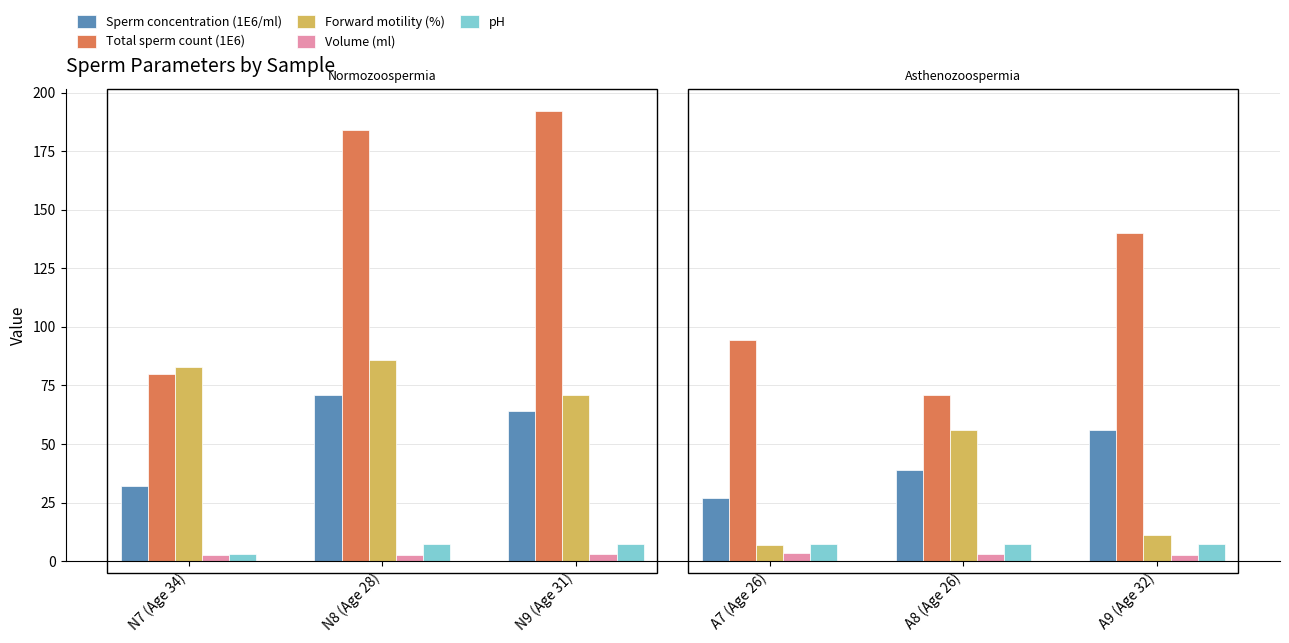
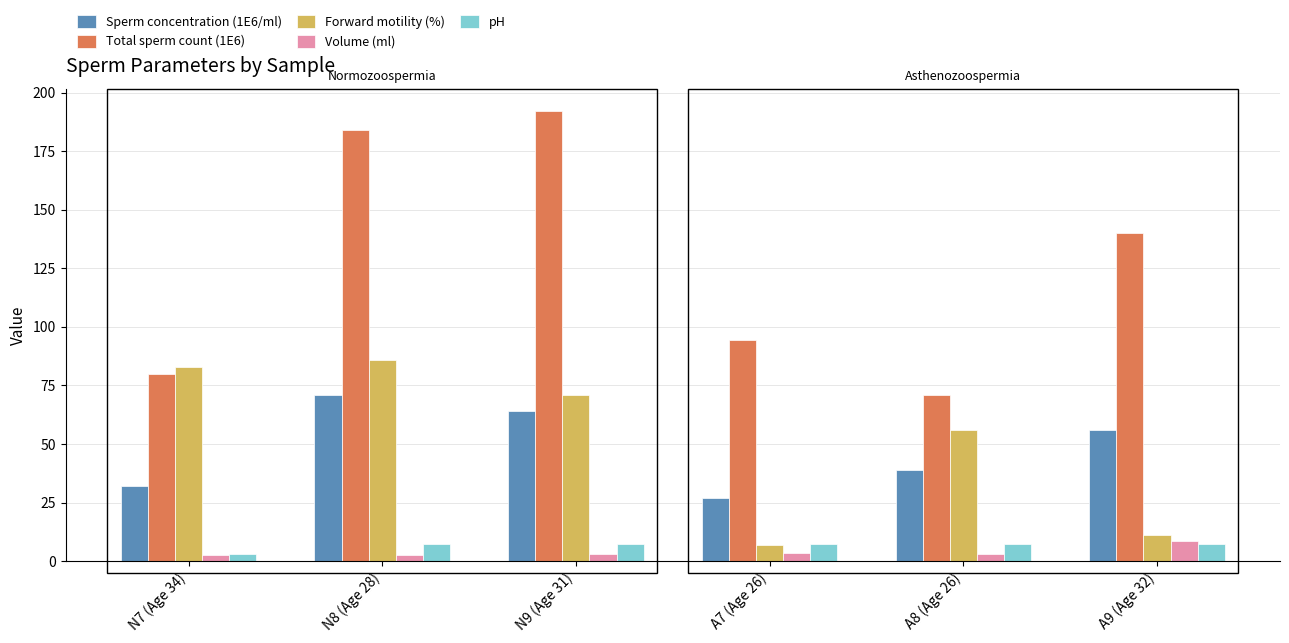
  {
    "Sperm concentration (1E6/ml)": {
      "N7 (Age 34)": 32,
      "N8 (Age 28)": 71,
      "N9 (Age 31)": 64,
      "A7 (Age 26)": 27,
      "A8 (Age 26)": 39,
      "A9 (Age 32)": 56
    },
    "Total sperm count (1E6)": {
      "N7 (Age 34)": 80,
      "N8 (Age 28)": 184,
      "N9 (Age 31)": 192,
      "A7 (Age 26)": 95,
      "A8 (Age 26)": 71,
      "A9 (Age 32)": 140
    },
    "Forward motility (%)": {
      "N7 (Age 34)": 83,
      "N8 (Age 28)": 86,
      "N9 (Age 31)": 71,
      "A7 (Age 26)": 7,
      "A8 (Age 26)": 56,
      "A9 (Age 32)": 11
    },
    "Volume (ml)": {
      "N7 (Age 34)": 3,
      "N8 (Age 28)": 3,
      "N9 (Age 31)": 3,
      "A7 (Age 26)": 4,
      "A8 (Age 26)": 3,
-     "A9 (Age 32)": 3
+     "A9 (Age 32)": 9
    },
    "pH": {
      "N7 (Age 34)": 3,
      "N8 (Age 28)": 7,
      "N9 (Age 31)": 7,
      "A7 (Age 26)": 7,
      "A8 (Age 26)": 8,
      "A9 (Age 32)": 7
    }
  }
